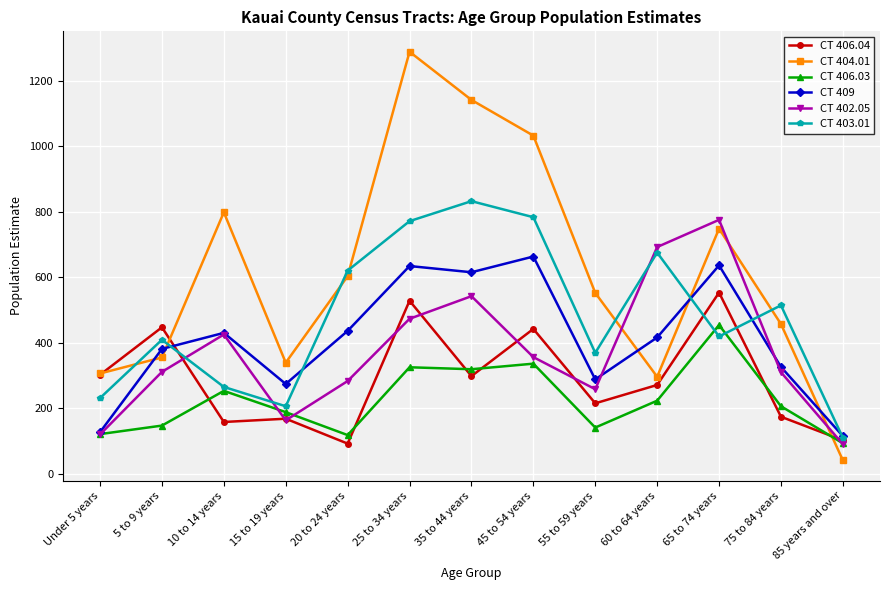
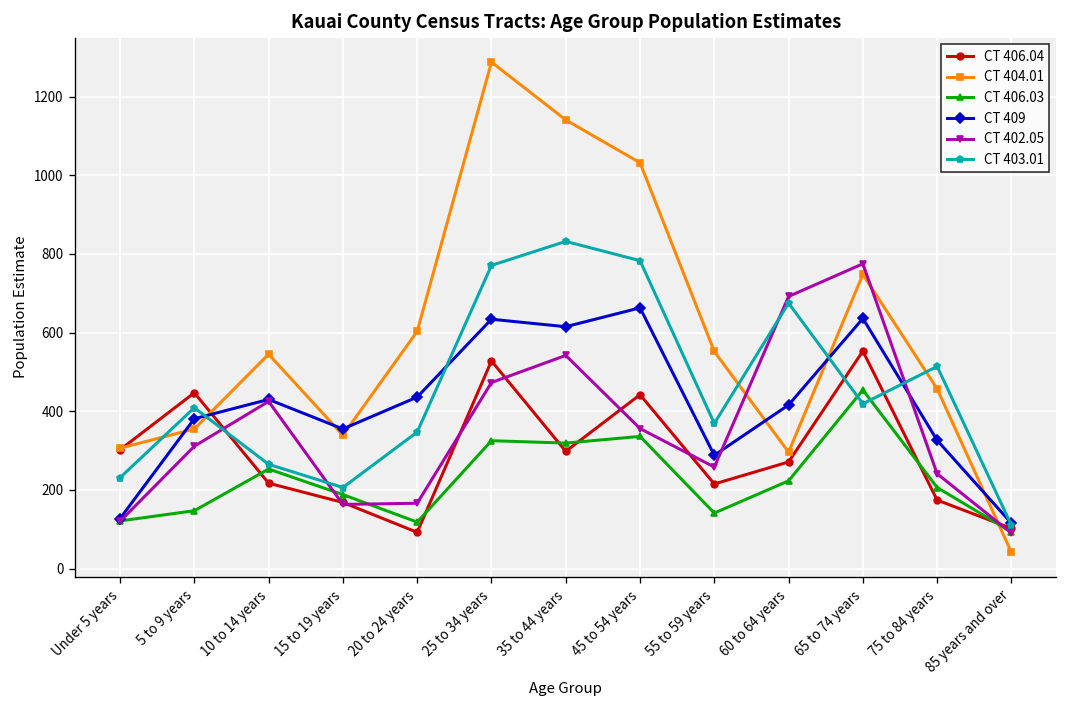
  {
    "CT 406.04": {
      "5 to 9 years": 450,
-     "10 to 14 years": 160,
+     "10 to 14 years": 220,
      "20 to 24 years": 90,
      "25 to 34 years": 530,
      "35 to 44 years": 300,
      "45 to 54 years": 440,
      "55 to 59 years": 220,
      "60 to 64 years": 270,
      "65 to 74 years": 550,
      "75 to 84 years": 170,
      "85 years and over": 100
    },
    "CT 404.01": {
      "5 to 9 years": 360,
-     "10 to 14 years": 800,
+     "10 to 14 years": 550,
      "15 to 19 years": 340,
      "20 to 24 years": 600,
      "25 to 34 years": 1290,
      "35 to 44 years": 1140,
      "45 to 54 years": 1030,
      "55 to 59 years": 550,
      "60 to 64 years": 300,
      "65 to 74 years": 750,
      "75 to 84 years": 460,
      "85 years and over": 40
    },
    "CT 406.03": {
      "5 to 9 years": 150,
      "10 to 14 years": 250,
      "15 to 19 years": 190,
      "20 to 24 years": 120,
      "25 to 34 years": 330,
      "35 to 44 years": 320,
      "45 to 54 years": 340,
      "55 to 59 years": 140,
      "60 to 64 years": 220,
      "65 to 74 years": 450,
      "75 to 84 years": 210
    },
    "CT 409": {
      "5 to 9 years": 380,
-     "15 to 19 years": 270,
+     "15 to 19 years": 360,
      "20 to 24 years": 440,
      "25 to 34 years": 630,
      "35 to 44 years": 620,
      "45 to 54 years": 660,
      "55 to 59 years": 290,
      "60 to 64 years": 420,
      "65 to 74 years": 640,
      "75 to 84 years": 330
    },
    "CT 402.05": {
      "5 to 9 years": 310,
-     "20 to 24 years": 280,
+     "20 to 24 years": 170,
      "25 to 34 years": 470,
      "35 to 44 years": 540,
      "45 to 54 years": 360,
      "55 to 59 years": 260,
      "60 to 64 years": 690,
      "65 to 74 years": 780,
-     "75 to 84 years": 310
+     "75 to 84 years": 240
    },
    "CT 403.01": {
      "Under 5 years": 230,
      "5 to 9 years": 410,
      "10 to 14 years": 270,
      "15 to 19 years": 210,
-     "20 to 24 years": 620,
+     "20 to 24 years": 350,
      "25 to 34 years": 770,
      "35 to 44 years": 830,
      "45 to 54 years": 780,
      "55 to 59 years": 370,
      "60 to 64 years": 680,
      "65 to 74 years": 420,
      "75 to 84 years": 510
    }
  }
